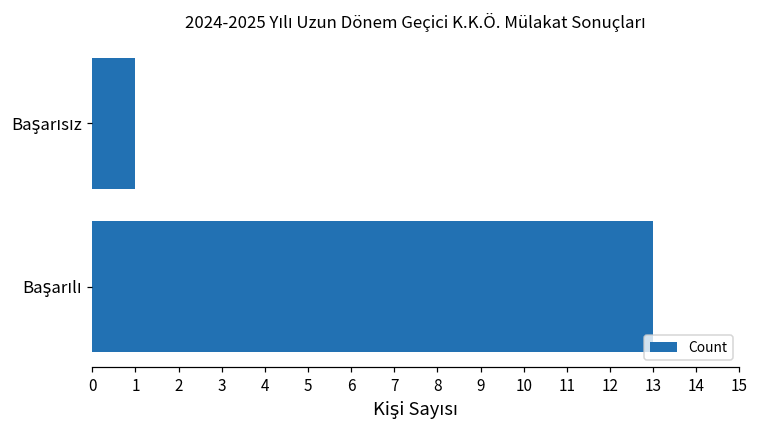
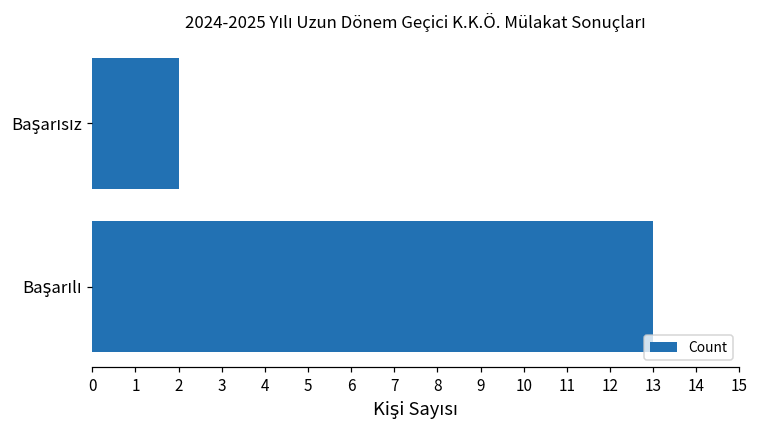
  {
-   "Başarısız": 1,
+   "Başarısız": 2,
    "Başarılı": 13
  }
